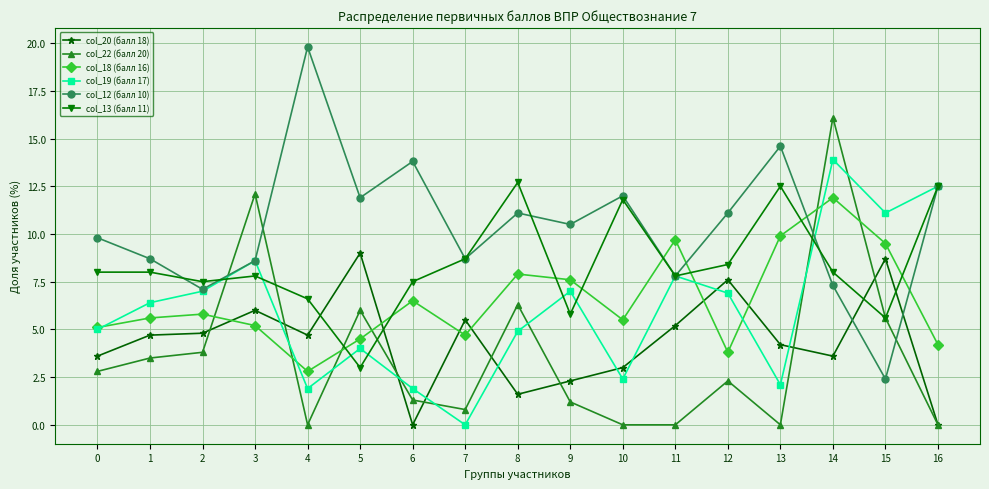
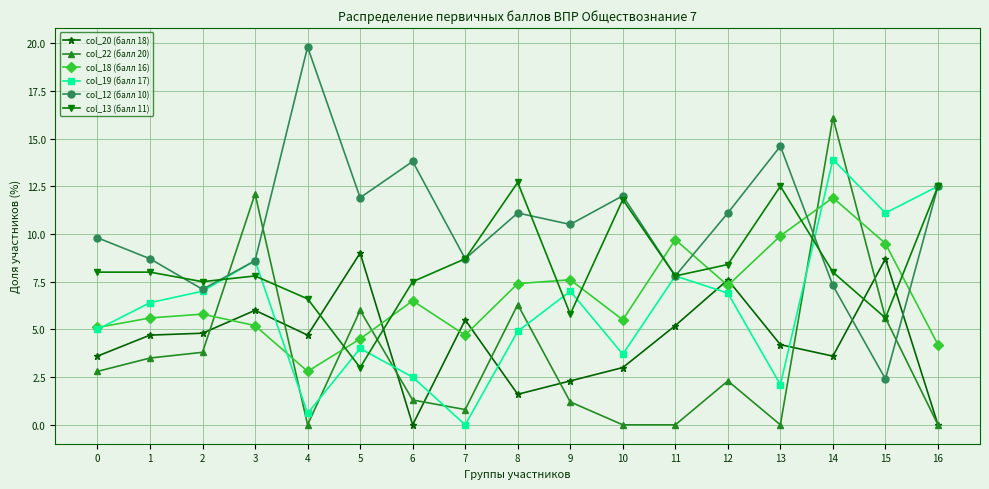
  {
    "col_18 (балл 16)": {
      "1": 5.6,
      "2": 5.8,
      "3": 5.2,
      "4": 2.8,
      "5": 4.5,
      "6": 6.5,
      "7": 4.7,
-     "8": 7.9,
+     "8": 7.4,
      "9": 7.6,
      "10": 5.5,
      "11": 9.7,
-     "12": 3.8,
+     "12": 7.3,
      "13": 9.9,
      "14": 11.9,
      "15": 9.5,
      "16": 4.2
    },
    "col_19 (балл 17)": {
      "1": 6.4,
-     "4": 1.9,
+     "4": 0.6,
      "5": 4.0,
-     "6": 1.9,
+     "6": 2.5,
      "7": 0.0,
      "8": 4.9,
      "9": 7.0,
-     "10": 2.4,
+     "10": 3.7,
      "12": 6.9,
      "13": 2.1,
      "14": 13.9,
      "15": 11.1
    }
  }
